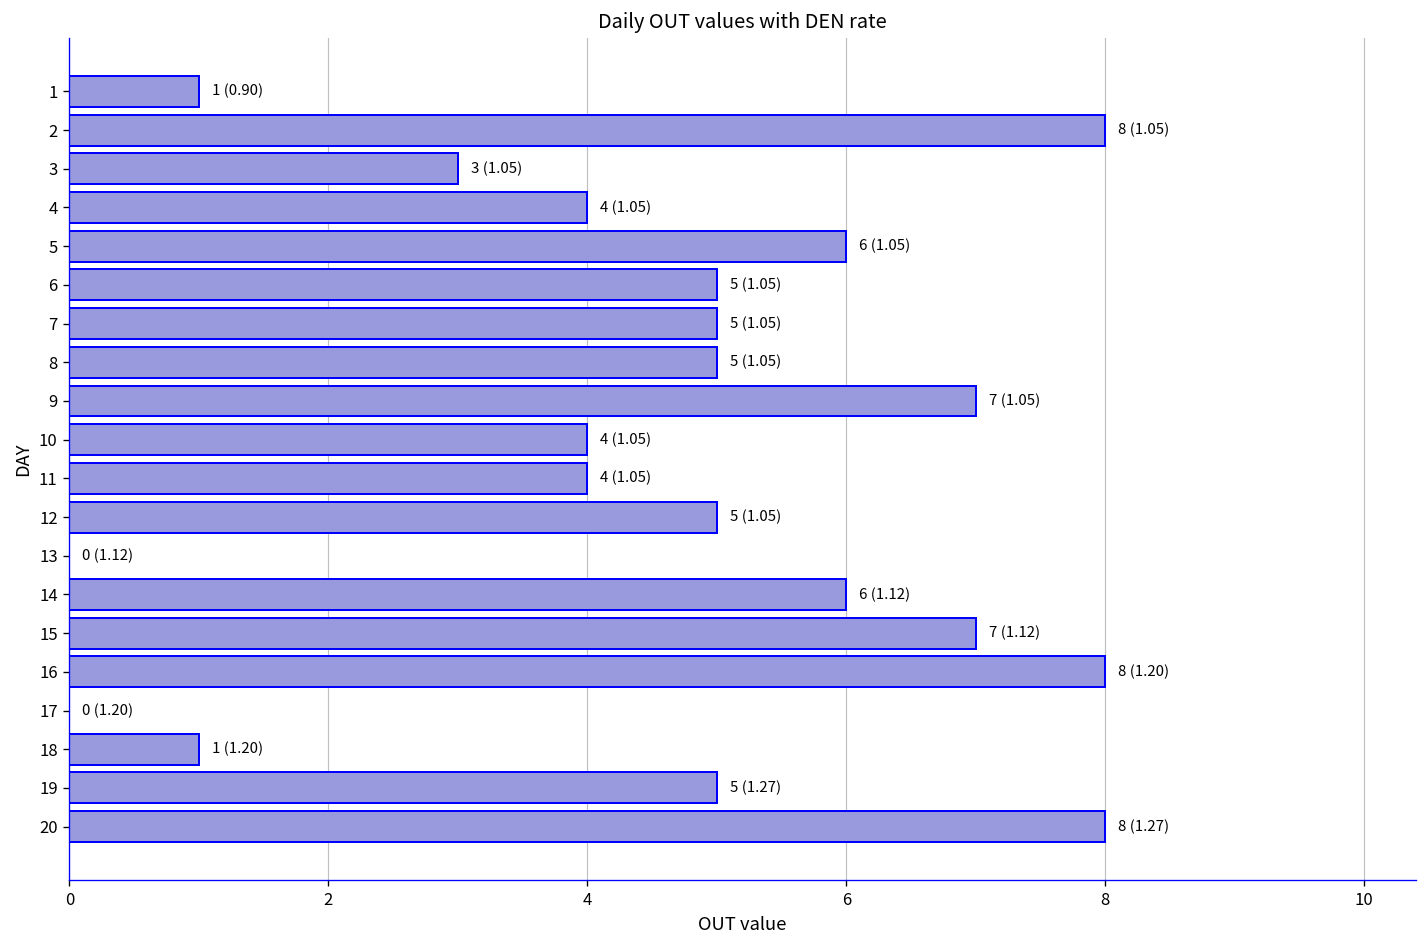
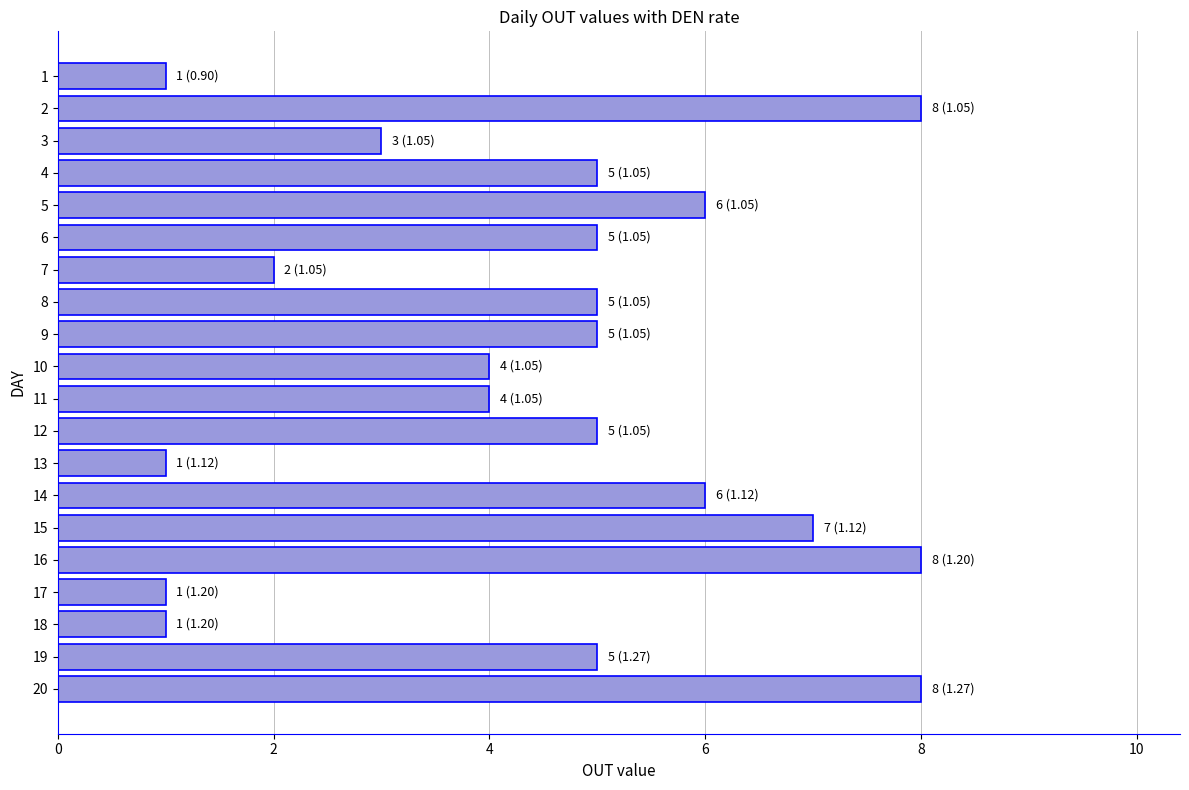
  {
    "1": 1,
    "2": 8,
    "3": 3,
-   "4": 4,
+   "4": 5,
    "5": 6,
    "6": 5,
-   "7": 5,
+   "7": 2,
    "8": 5,
-   "9": 7,
+   "9": 5,
    "10": 4,
    "11": 4,
    "12": 5,
-   "13": 0,
+   "13": 1,
    "14": 6,
    "15": 7,
    "16": 8,
-   "17": 0,
+   "17": 1,
    "18": 1,
    "19": 5,
    "20": 8
  }
